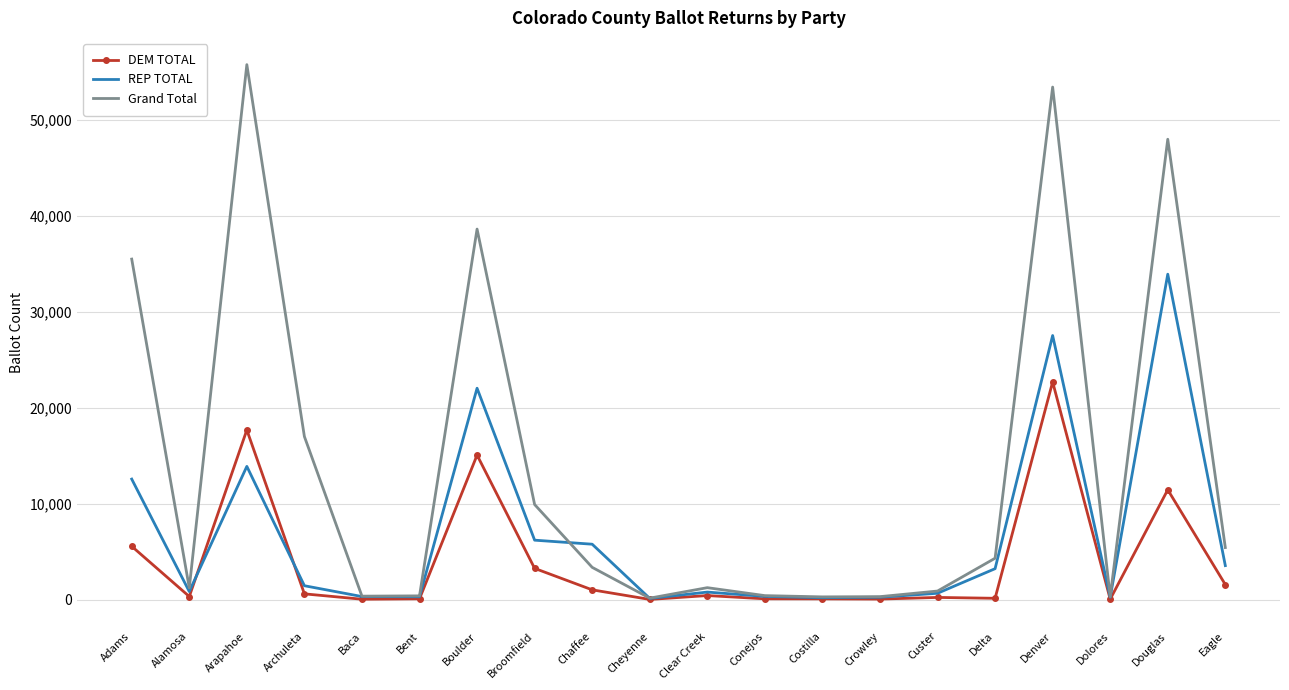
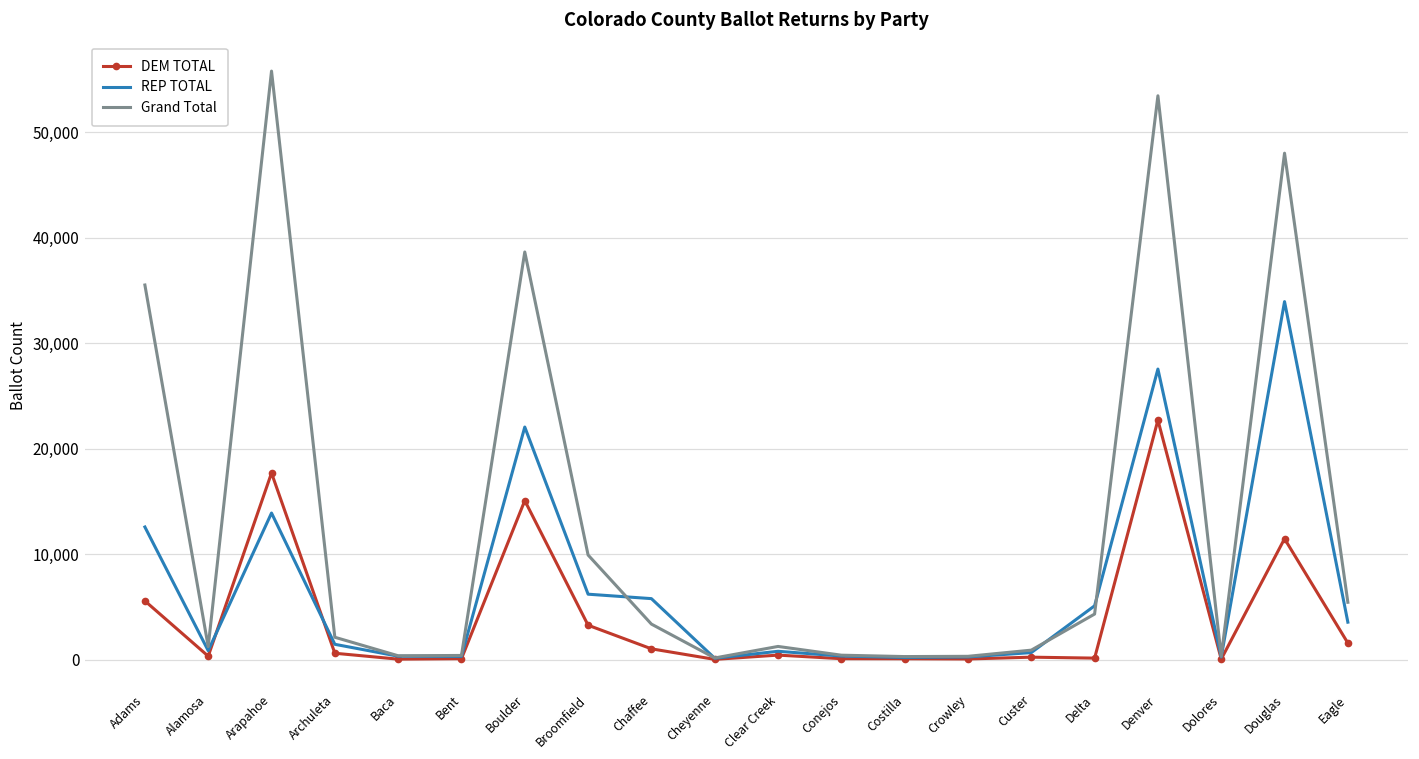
  {
    "DEM TOTAL": {
      "Adams": "6,000",
      "Alamosa": "0",
      "Arapahoe": "18,000",
      "Archuleta": "1,000",
      "Baca": "0",
      "Boulder": "15,000",
      "Broomfield": "3,000",
      "Chaffee": "1,000",
      "Clear Creek": "0",
      "Custer": "0",
      "Delta": "0",
      "Denver": "23,000",
      "Douglas": "11,000",
      "Eagle": "2,000"
    },
    "REP TOTAL": {
      "Adams": "13,000",
      "Alamosa": "1,000",
      "Arapahoe": "14,000",
      "Archuleta": "1,000",
      "Boulder": "22,000",
      "Broomfield": "6,000",
      "Chaffee": "6,000",
      "Clear Creek": "1,000",
-     "Delta": "3,000",
+     "Delta": "5,000",
      "Denver": "28,000",
      "Douglas": "34,000",
      "Eagle": "4,000"
    },
    "Grand Total": {
      "Adams": "35,000",
      "Alamosa": "1,000",
      "Arapahoe": "56,000",
-     "Archuleta": "17,000",
+     "Archuleta": "2,000",
      "Boulder": "39,000",
      "Broomfield": "10,000",
      "Chaffee": "3,000",
      "Clear Creek": "1,000",
      "Delta": "4,000",
      "Denver": "53,000",
      "Douglas": "48,000",
      "Eagle": "5,000"
    }
  }
